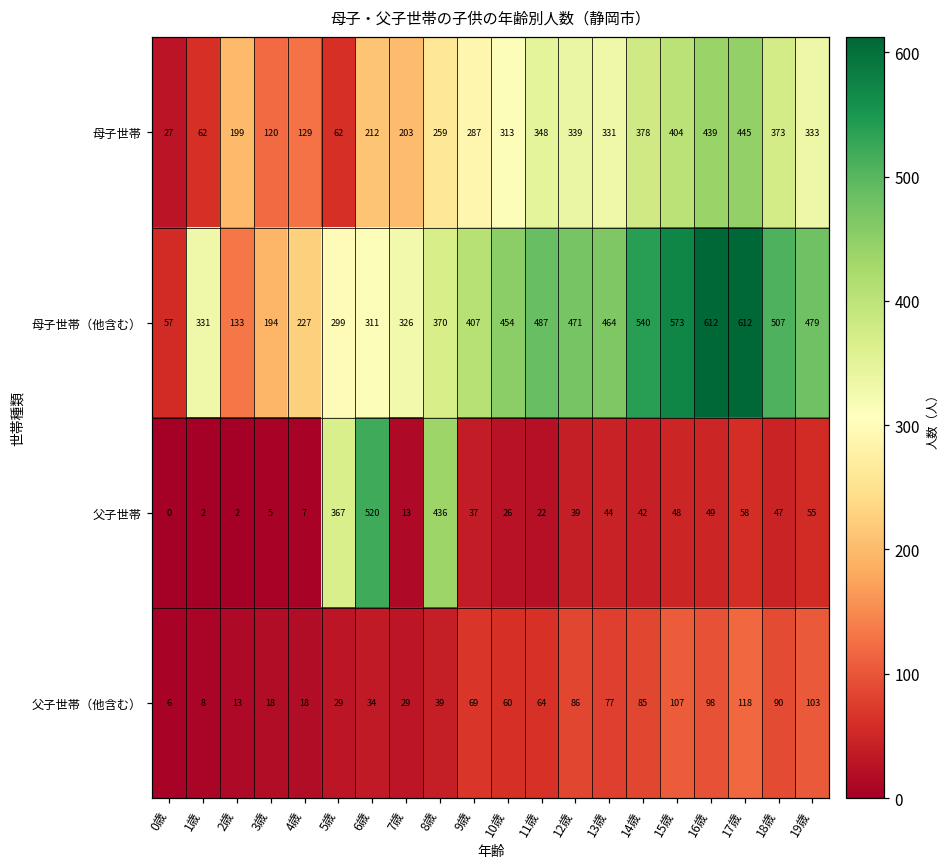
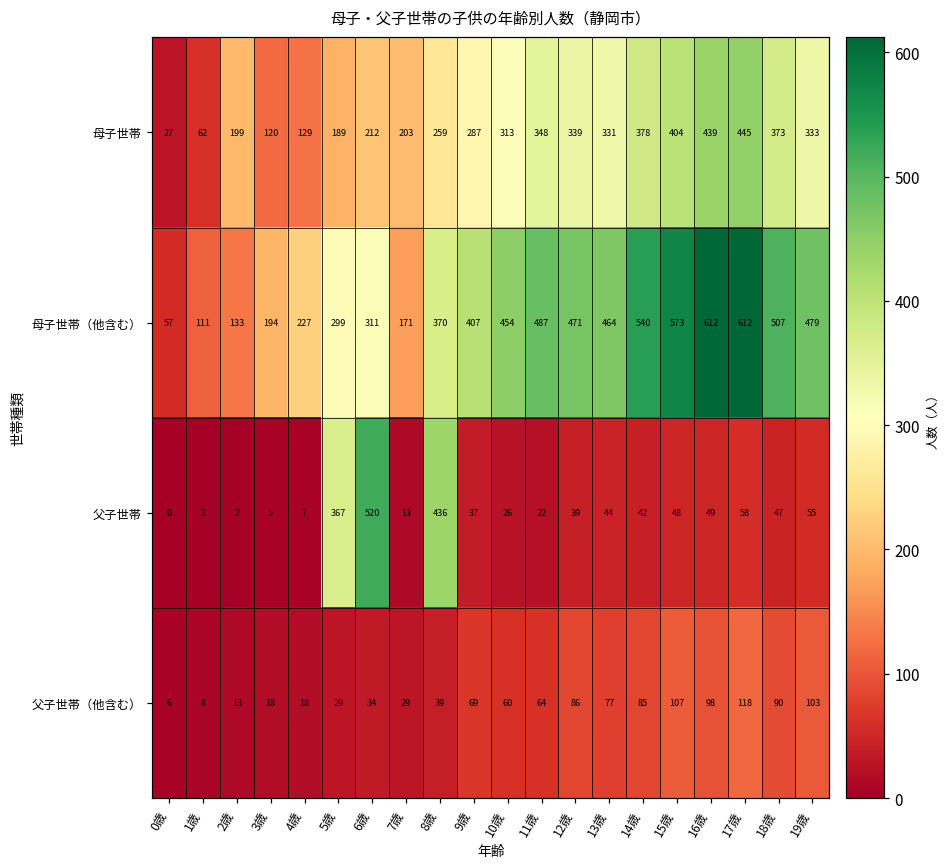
  {
    "母子世帯": {
      "0歳": 27,
      "1歳": 62,
      "2歳": 199,
      "3歳": 120,
      "4歳": 129,
-     "5歳": 62,
+     "5歳": 189,
      "6歳": 212,
      "7歳": 203,
      "8歳": 259,
      "9歳": 287,
      "10歳": 313,
      "11歳": 348,
      "12歳": 339,
      "13歳": 331,
      "14歳": 378,
      "15歳": 404,
      "16歳": 439,
      "17歳": 445,
      "18歳": 373,
      "19歳": 333
    },
    "母子世帯（他含む）": {
      "0歳": 57,
-     "1歳": 331,
+     "1歳": 111,
      "2歳": 133,
      "3歳": 194,
      "4歳": 227,
      "5歳": 299,
      "6歳": 311,
-     "7歳": 326,
+     "7歳": 171,
      "8歳": 370,
      "9歳": 407,
      "10歳": 454,
      "11歳": 487,
      "12歳": 471,
      "13歳": 464,
      "14歳": 540,
      "15歳": 573,
      "16歳": 612,
      "17歳": 612,
      "18歳": 507,
      "19歳": 479
    },
    "父子世帯": {
      "0歳": 0,
      "1歳": 2,
      "2歳": 2,
      "3歳": 5,
      "4歳": 7,
      "5歳": 367,
      "6歳": 520,
      "7歳": 13,
      "8歳": 436,
      "9歳": 37,
      "10歳": 26,
      "11歳": 22,
      "12歳": 39,
      "13歳": 44,
      "14歳": 42,
      "15歳": 48,
      "16歳": 49,
      "17歳": 58,
      "18歳": 47,
      "19歳": 55
    },
    "父子世帯（他含む）": {
      "0歳": 6,
      "1歳": 8,
      "2歳": 13,
      "3歳": 18,
      "4歳": 18,
      "5歳": 29,
      "6歳": 34,
      "7歳": 29,
      "8歳": 39,
      "9歳": 69,
      "10歳": 60,
      "11歳": 64,
      "12歳": 86,
      "13歳": 77,
      "14歳": 85,
      "15歳": 107,
      "16歳": 98,
      "17歳": 118,
      "18歳": 90,
      "19歳": 103
    }
  }
